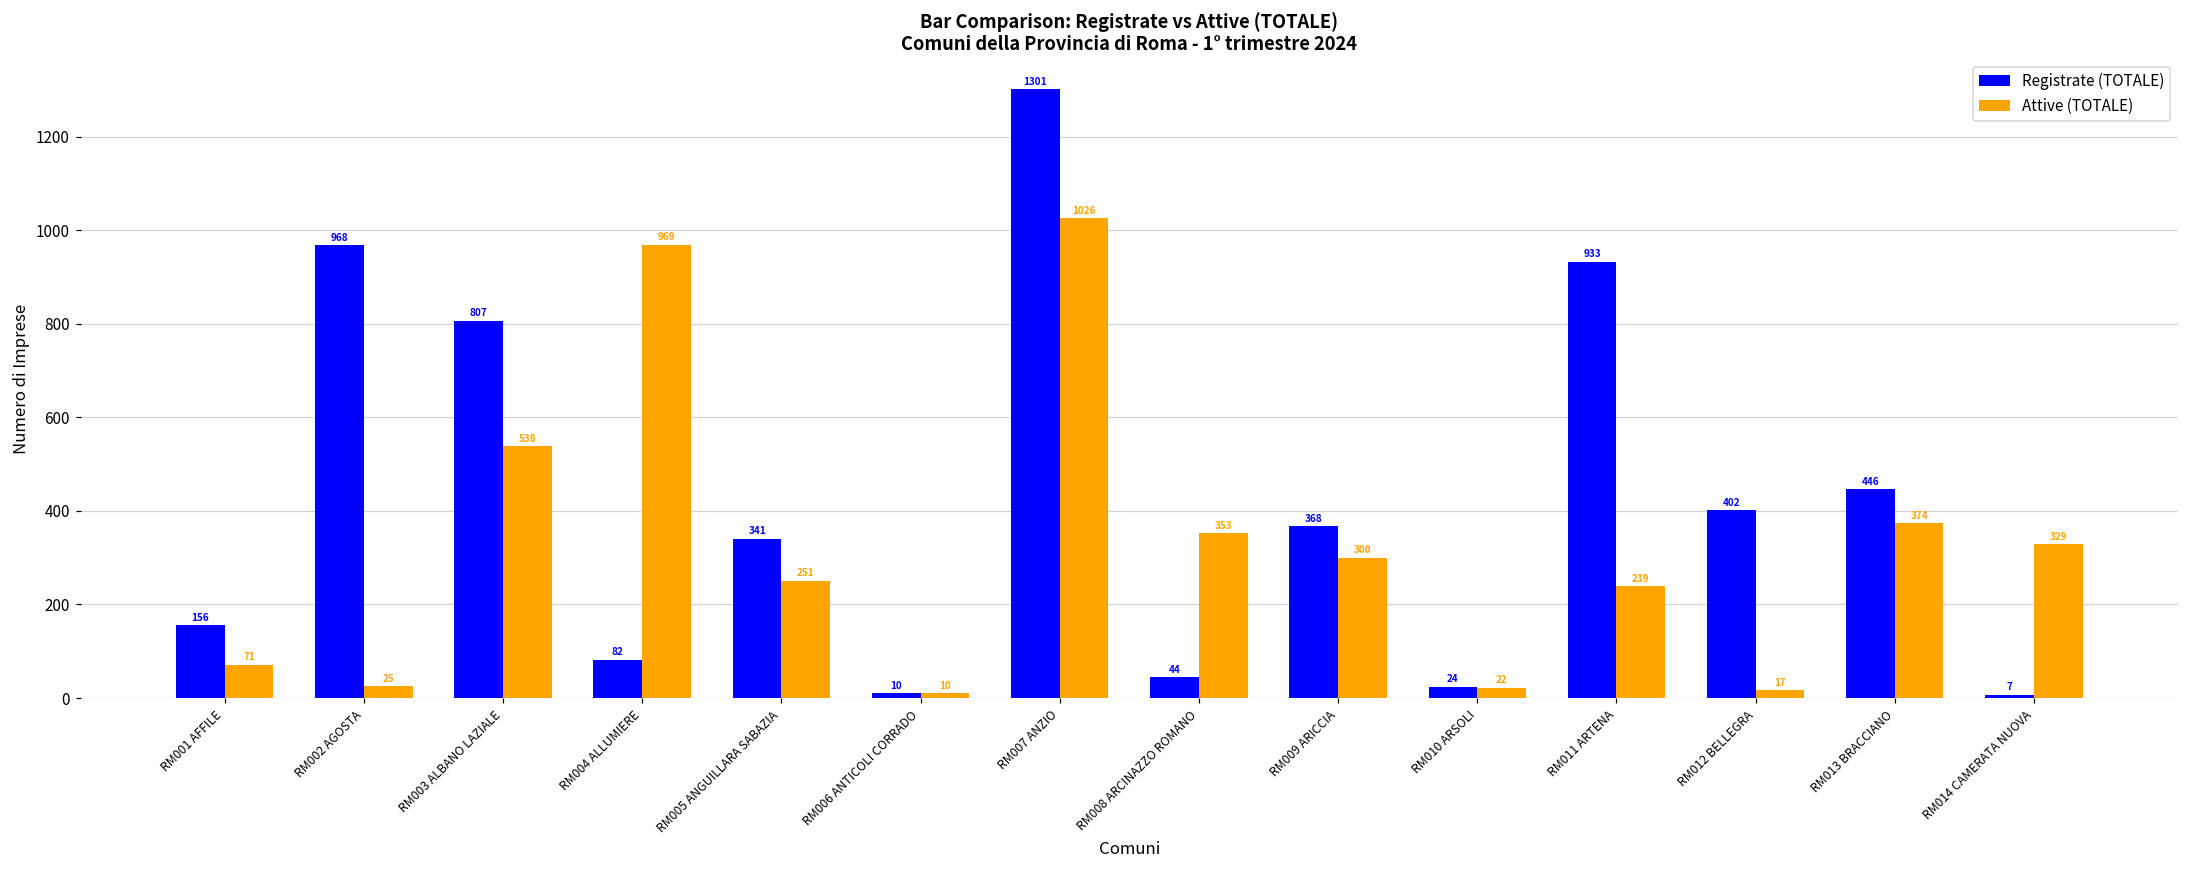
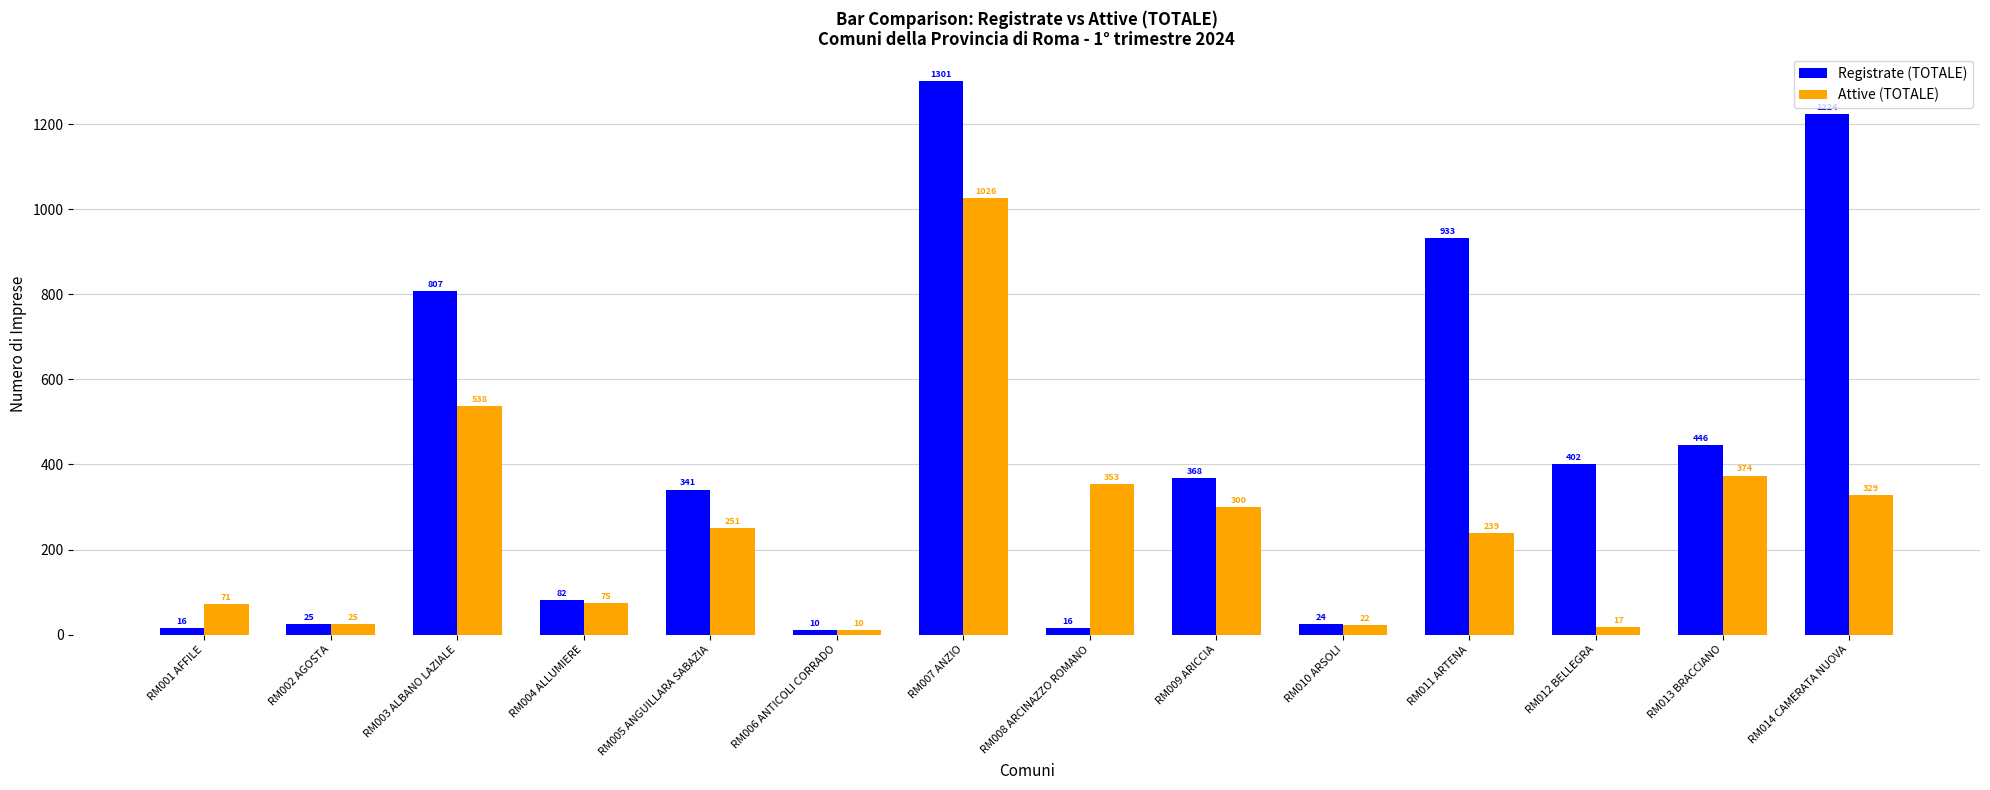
  {
    "Registrate (TOTALE)": {
-     "RM001 AFFILE": 156,
-     "RM002 AGOSTA": 968,
+     "RM001 AFFILE": 16,
+     "RM002 AGOSTA": 25,
      "RM003 ALBANO LAZIALE": 807,
      "RM004 ALLUMIERE": 82,
      "RM005 ANGUILLARA SABAZIA": 341,
      "RM006 ANTICOLI CORRADO": 10,
      "RM007 ANZIO": 1301,
-     "RM008 ARCINAZZO ROMANO": 44,
+     "RM008 ARCINAZZO ROMANO": 16,
      "RM009 ARICCIA": 368,
      "RM010 ARSOLI": 24,
      "RM011 ARTENA": 933,
      "RM012 BELLEGRA": 402,
      "RM013 BRACCIANO": 446,
-     "RM014 CAMERATA NUOVA": 10
+     "RM014 CAMERATA NUOVA": 1220
    },
    "Attive (TOTALE)": {
      "RM001 AFFILE": 71,
      "RM002 AGOSTA": 25,
      "RM003 ALBANO LAZIALE": 538,
-     "RM004 ALLUMIERE": 969,
+     "RM004 ALLUMIERE": 75,
      "RM005 ANGUILLARA SABAZIA": 251,
      "RM006 ANTICOLI CORRADO": 10,
      "RM007 ANZIO": 1026,
      "RM008 ARCINAZZO ROMANO": 353,
      "RM009 ARICCIA": 300,
      "RM010 ARSOLI": 22,
      "RM011 ARTENA": 239,
      "RM012 BELLEGRA": 17,
      "RM013 BRACCIANO": 374,
      "RM014 CAMERATA NUOVA": 329
    }
  }
